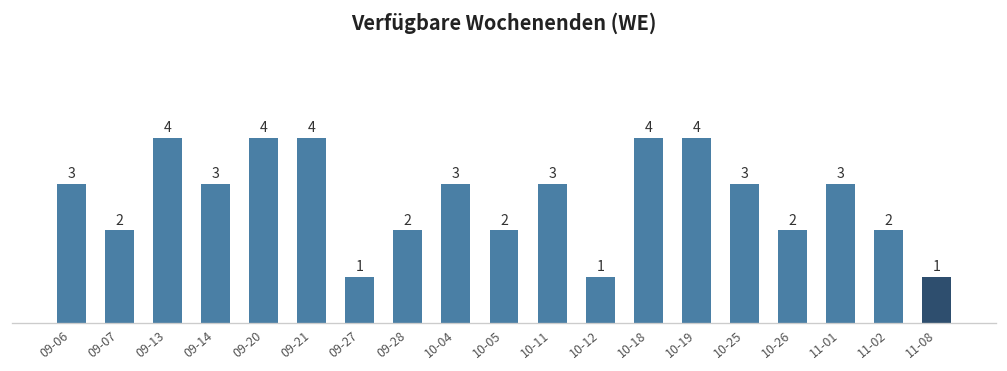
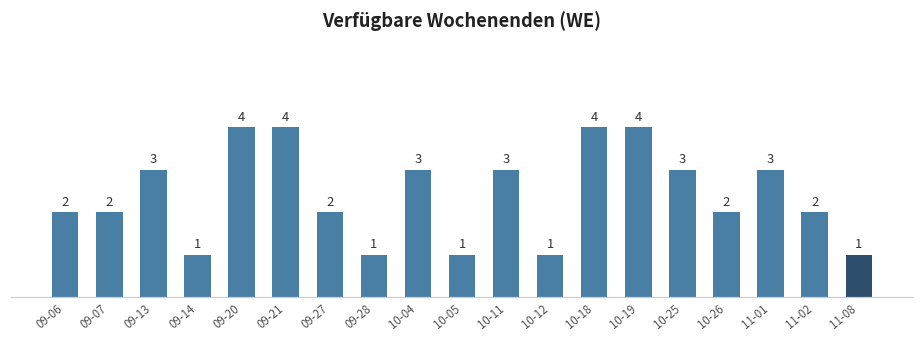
  {
-   "09-06": 3,
+   "09-06": 2,
    "09-07": 2,
-   "09-13": 4,
-   "09-14": 3,
+   "09-13": 3,
+   "09-14": 1,
    "09-20": 4,
    "09-21": 4,
-   "09-27": 1,
-   "09-28": 2,
+   "09-27": 2,
+   "09-28": 1,
    "10-04": 3,
-   "10-05": 2,
+   "10-05": 1,
    "10-11": 3,
    "10-12": 1,
    "10-18": 4,
    "10-19": 4,
    "10-25": 3,
    "10-26": 2,
    "11-01": 3,
    "11-02": 2,
    "11-08": 1
  }
